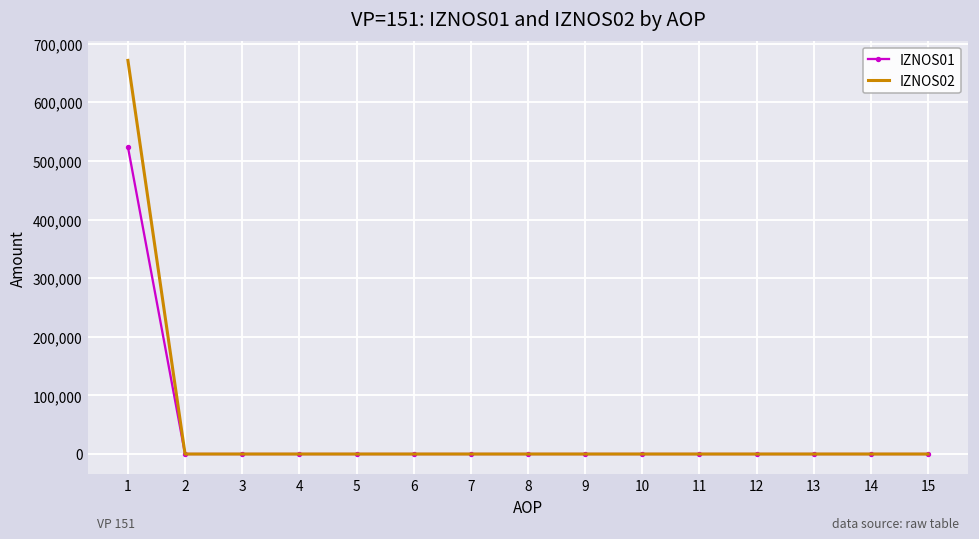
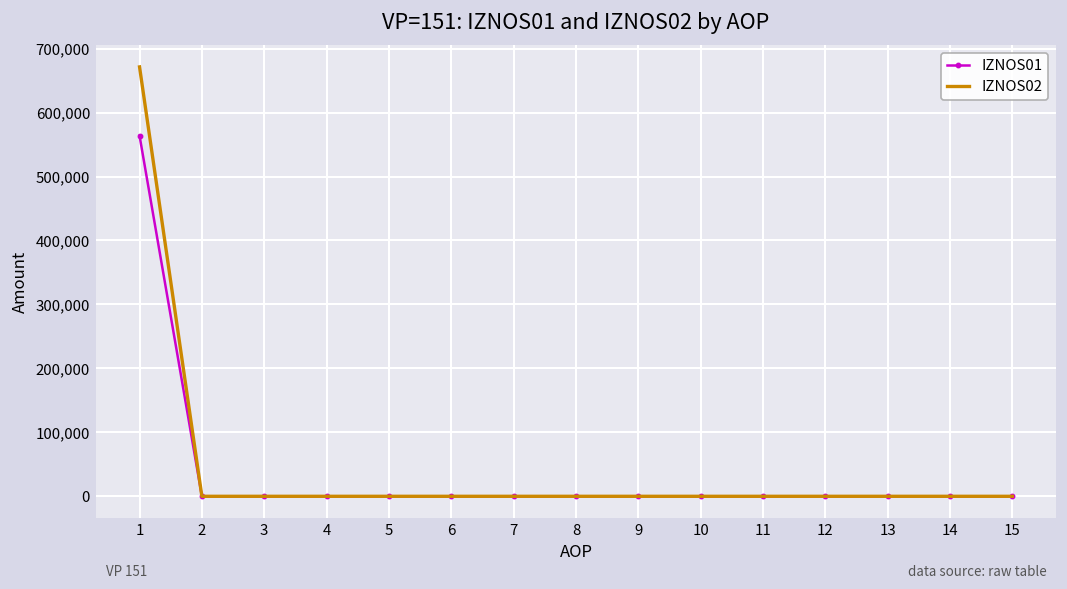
  {
    "IZNOS01": {
-     "1": "520,000"
+     "1": "560,000"
    },
    "IZNOS02": {
      "1": "670,000"
    }
  }
